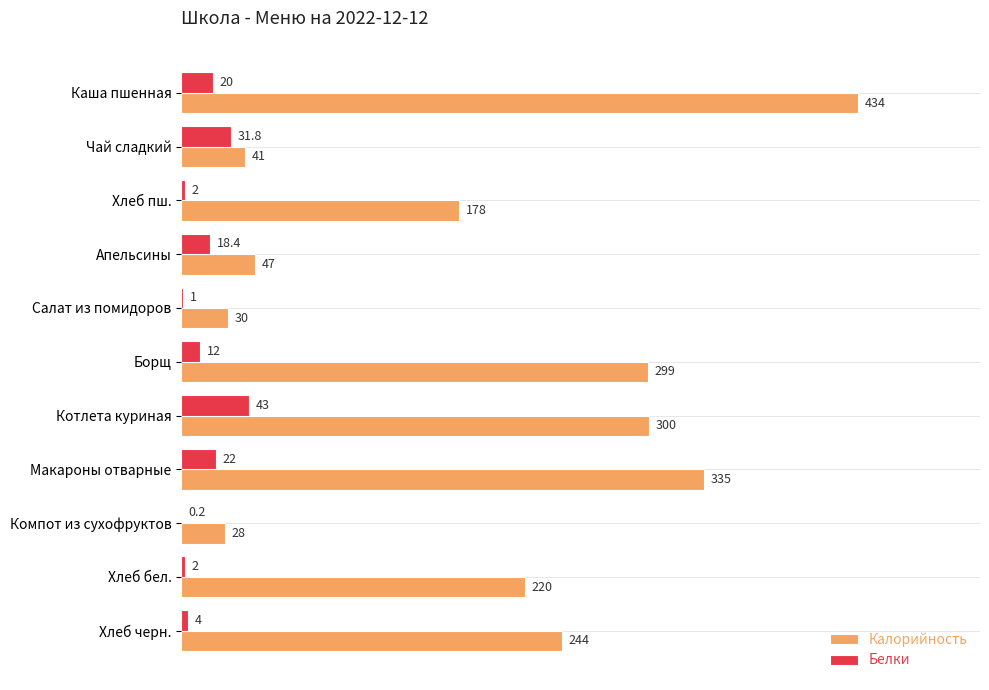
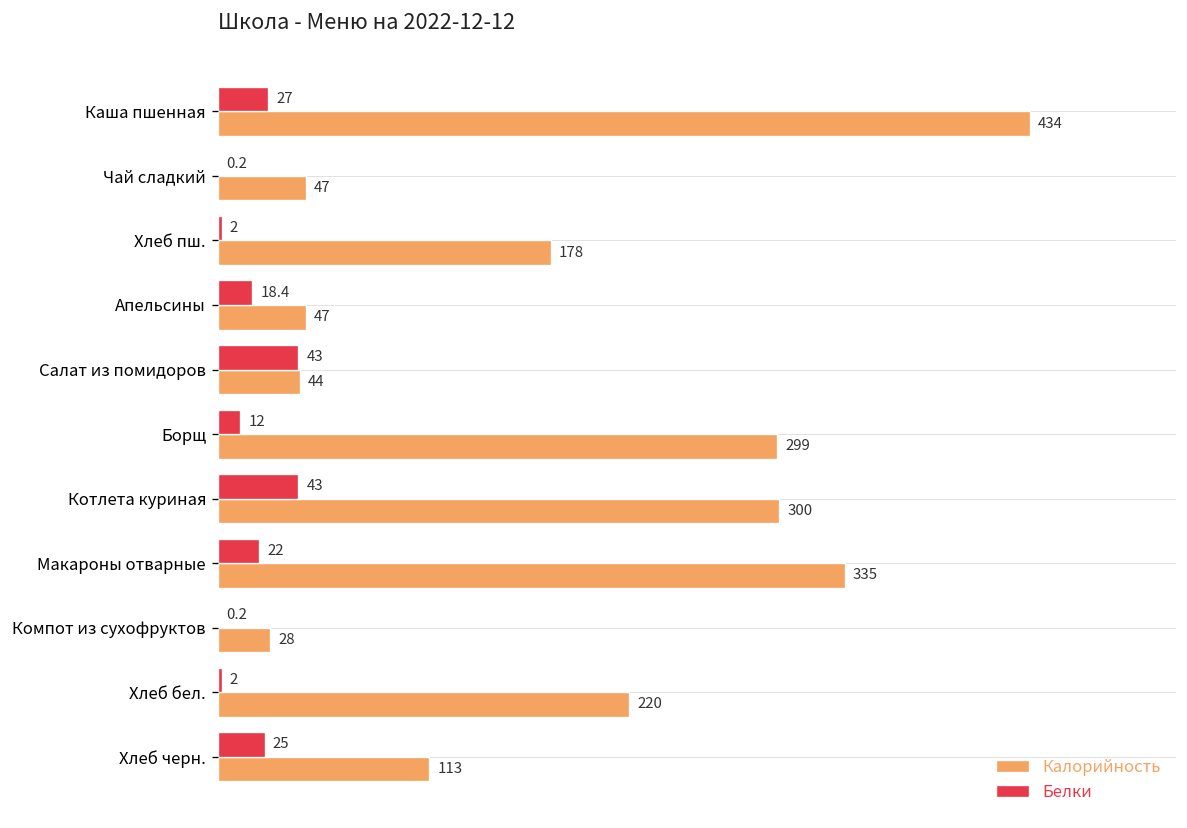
  {
    "Калорийность": {
      "Каша пшенная": 434,
-     "Чай сладкий": 41,
+     "Чай сладкий": 47,
      "Хлеб пш.": 178,
      "Апельсины": 47,
-     "Салат из помидоров": 30,
+     "Салат из помидоров": 44,
      "Борщ": 299,
      "Котлета куриная": 300,
      "Макароны отварные": 335,
      "Компот из сухофруктов": 28,
      "Хлеб бел.": 220,
-     "Хлеб черн.": 244
+     "Хлеб черн.": 113
    },
    "Белки": {
-     "Каша пшенная": 20,
-     "Чай сладкий": 31.8,
+     "Каша пшенная": 27,
+     "Чай сладкий": 0.2,
      "Хлеб пш.": 2,
      "Апельсины": 18.4,
-     "Салат из помидоров": 1,
+     "Салат из помидоров": 43,
      "Борщ": 12,
      "Котлета куриная": 43,
      "Макароны отварные": 22,
      "Компот из сухофруктов": 0.2,
      "Хлеб бел.": 2,
-     "Хлеб черн.": 4
+     "Хлеб черн.": 25
    }
  }
